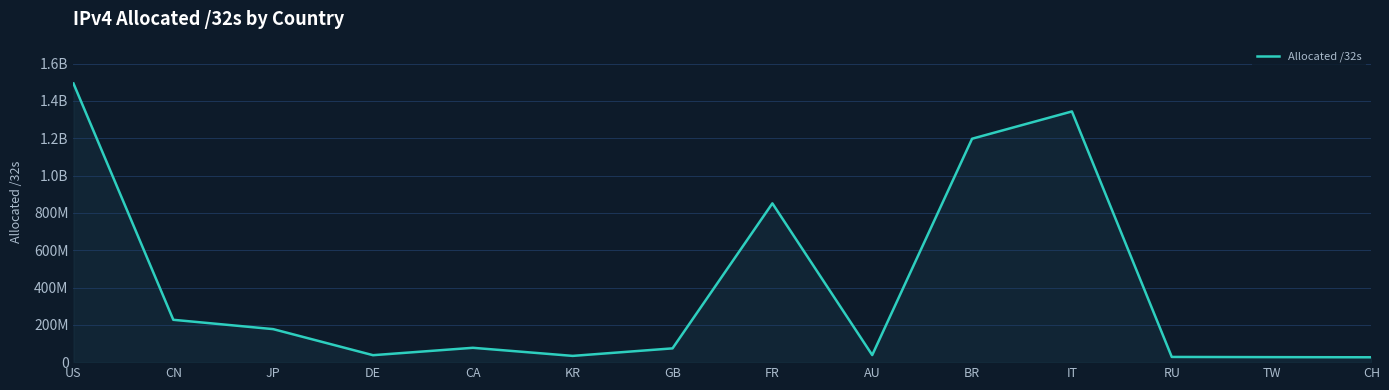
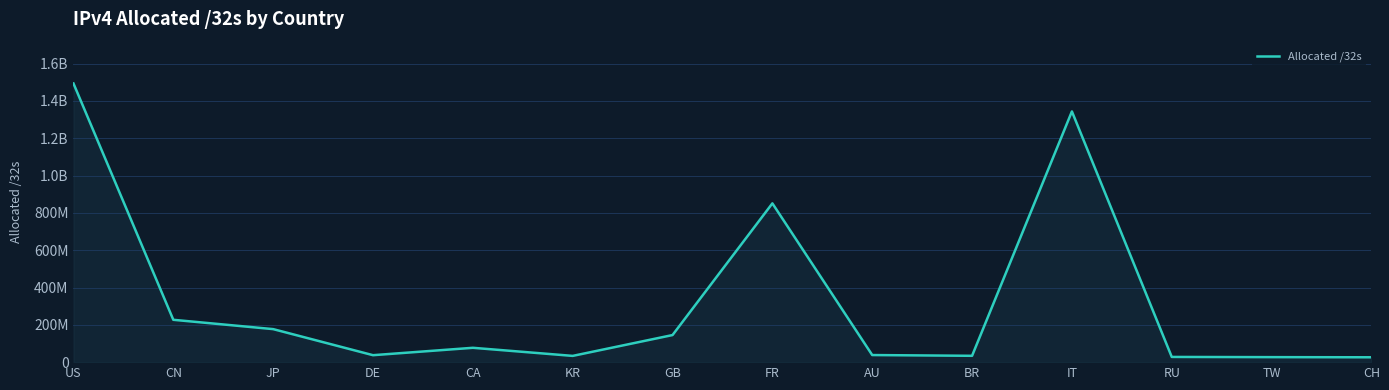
  {
    "US": 1490000000,
    "CN": 230000000,
    "JP": 180000000,
    "DE": 40000000,
    "CA": 80000000,
    "KR": 30000000,
-   "GB": 70000000,
+   "GB": 150000000,
    "FR": 850000000,
    "AU": 40000000,
-   "BR": 1200000000,
+   "BR": 30000000,
    "IT": 1340000000,
    "RU": 30000000,
    "TW": 30000000,
    "CH": 30000000
  }
